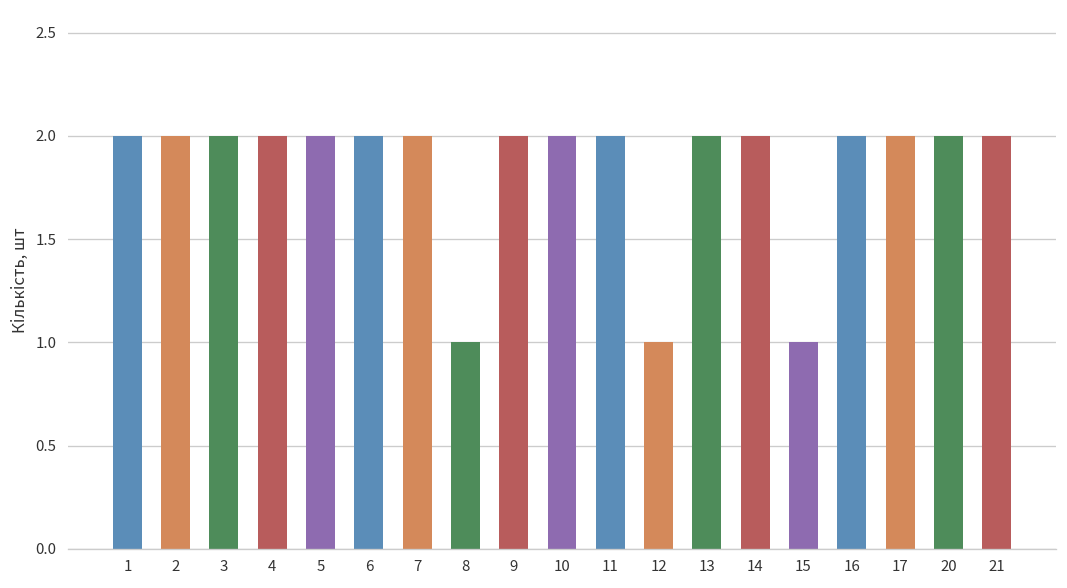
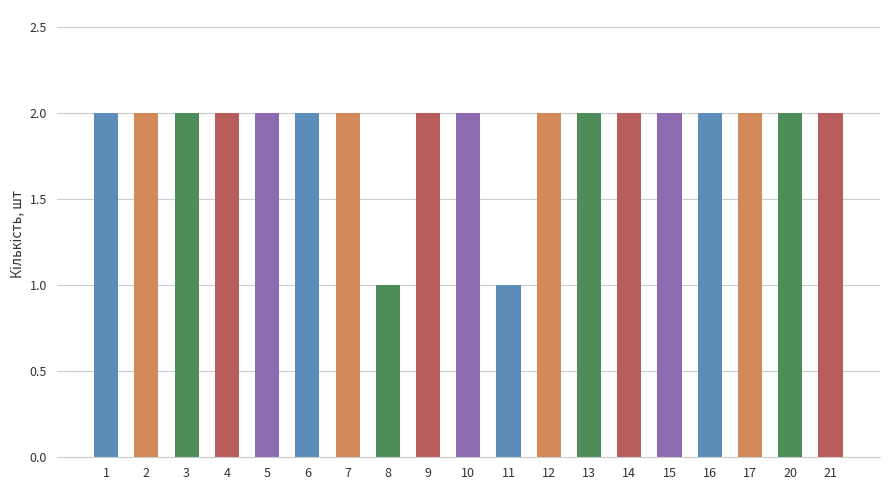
  {
    "1": 2,
    "2": 2,
    "3": 2,
    "4": 2,
    "5": 2,
    "6": 2,
    "7": 2,
    "8": 1,
    "9": 2,
    "10": 2,
-   "11": 2,
-   "12": 1,
+   "11": 1,
+   "12": 2,
    "13": 2,
    "14": 2,
-   "15": 1,
+   "15": 2,
    "16": 2,
    "17": 2,
    "20": 2,
    "21": 2
  }
